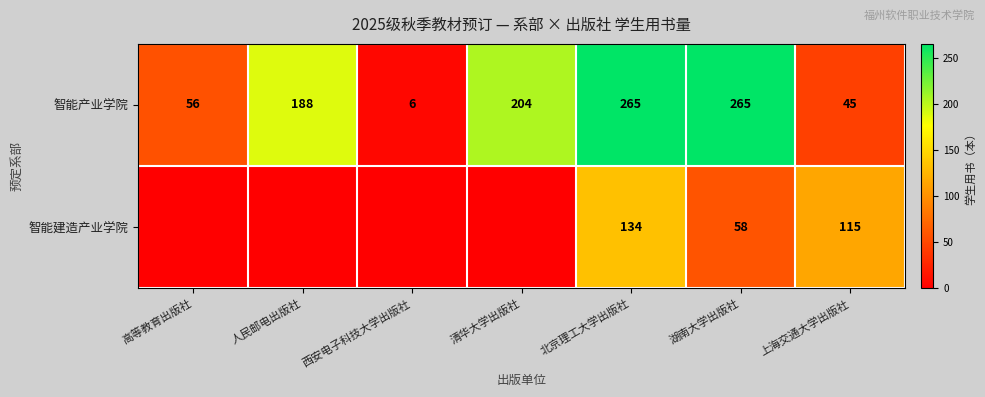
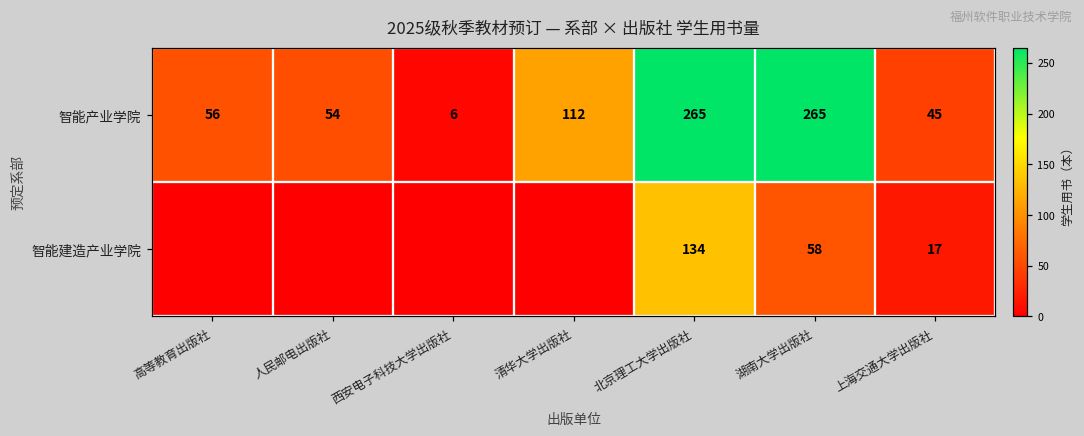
  {
    "智能产业学院": {
      "高等教育出版社": 56,
-     "人民邮电出版社": 188,
+     "人民邮电出版社": 54,
      "西安电子科技大学出版社": 6,
-     "清华大学出版社": 204,
+     "清华大学出版社": 112,
      "北京理工大学出版社": 265,
      "湖南大学出版社": 265,
      "上海交通大学出版社": 45
    },
    "智能建造产业学院": {
      "北京理工大学出版社": 134,
      "湖南大学出版社": 58,
-     "上海交通大学出版社": 115
+     "上海交通大学出版社": 17
    }
  }
